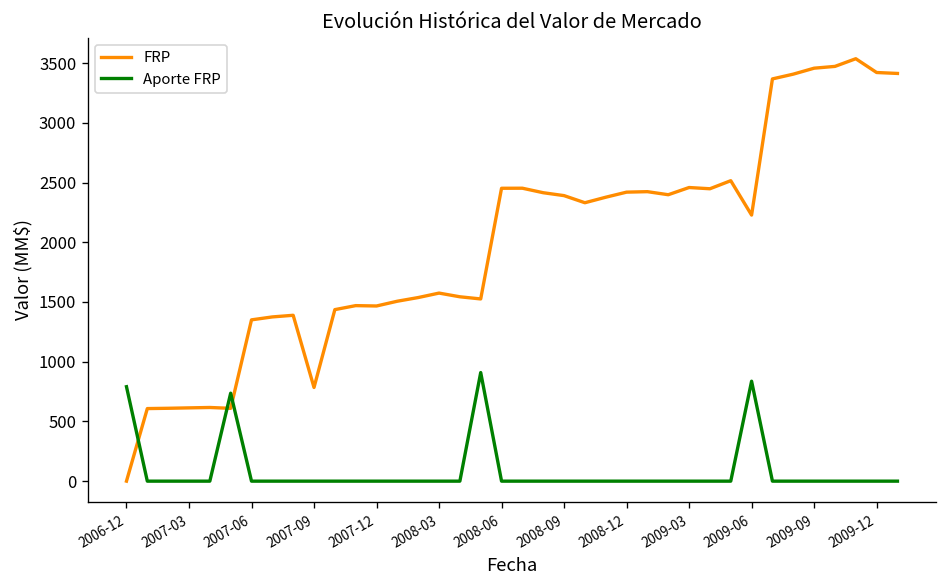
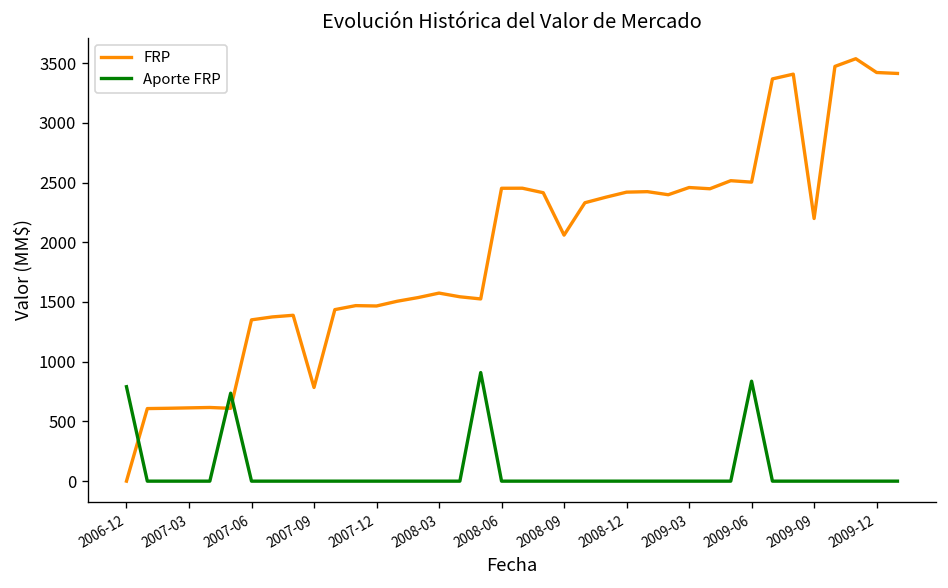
  {
    "FRP": {
      "2006-12": 0,
      "2007-03": 600,
      "2007-06": 1400,
      "2007-09": 800,
      "2007-12": 1500,
      "2008-03": 1600,
      "2008-06": 2500,
-     "2008-09": 2400,
+     "2008-09": 2100,
      "2008-12": 2400,
      "2009-03": 2500,
-     "2009-06": 2200,
-     "2009-09": 3500,
+     "2009-06": 2500,
+     "2009-09": 2200,
      "2009-12": 3400
    },
    "Aporte FRP": {
      "2006-12": 800,
      "2007-03": 0,
      "2007-06": 0,
      "2007-09": 0,
      "2007-12": 0,
      "2008-03": 0,
      "2008-06": 0,
      "2008-09": 0,
      "2008-12": 0,
      "2009-03": 0,
      "2009-06": 800,
      "2009-09": 0,
      "2009-12": 0
    }
  }
